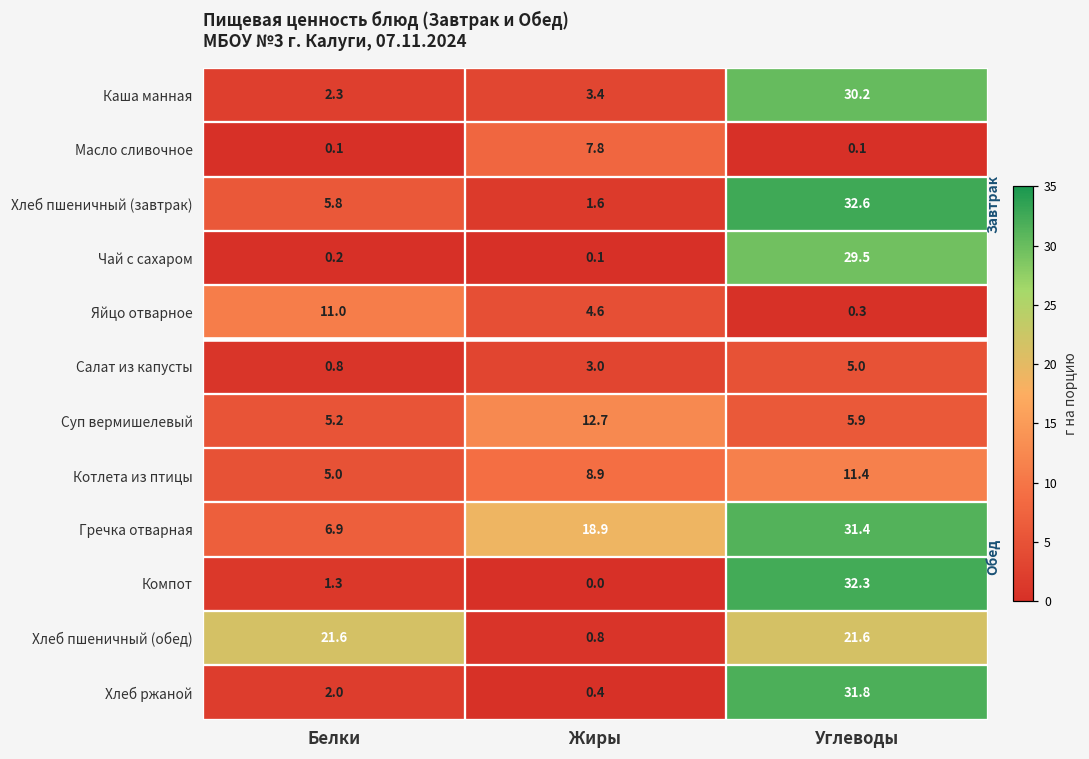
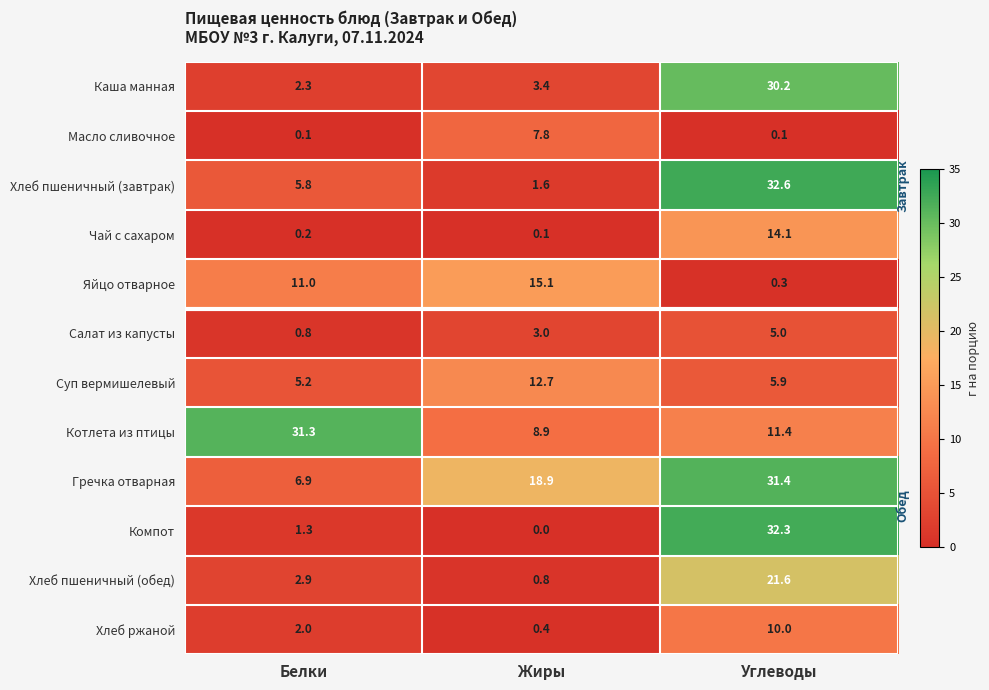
  {
    "Каша манная": {
      "Белки": 2.3,
      "Жиры": 3.4,
      "Углеводы": 30.2
    },
    "Масло сливочное": {
      "Белки": 0.1,
      "Жиры": 7.8,
      "Углеводы": 0.1
    },
    "Хлеб пшеничный (завтрак)": {
      "Белки": 5.8,
      "Жиры": 1.6,
      "Углеводы": 32.6
    },
    "Чай с сахаром": {
      "Белки": 0.2,
      "Жиры": 0.1,
-     "Углеводы": 29.5
+     "Углеводы": 14.1
    },
    "Яйцо отварное": {
      "Белки": 11.0,
-     "Жиры": 4.6,
+     "Жиры": 15.1,
      "Углеводы": 0.3
    },
    "Салат из капусты": {
      "Белки": 0.8,
      "Жиры": 3.0,
      "Углеводы": 5.0
    },
    "Суп вермишелевый": {
      "Белки": 5.2,
      "Жиры": 12.7,
      "Углеводы": 5.9
    },
    "Котлета из птицы": {
-     "Белки": 5.0,
+     "Белки": 31.3,
      "Жиры": 8.9,
      "Углеводы": 11.4
    },
    "Гречка отварная": {
      "Белки": 6.9,
      "Жиры": 18.9,
      "Углеводы": 31.4
    },
    "Компот": {
      "Белки": 1.3,
      "Жиры": 0.0,
      "Углеводы": 32.3
    },
    "Хлеб пшеничный (обед)": {
-     "Белки": 21.6,
+     "Белки": 2.9,
      "Жиры": 0.8,
      "Углеводы": 21.6
    },
    "Хлеб ржаной": {
      "Белки": 2.0,
      "Жиры": 0.4,
-     "Углеводы": 31.8
+     "Углеводы": 10.0
    }
  }
